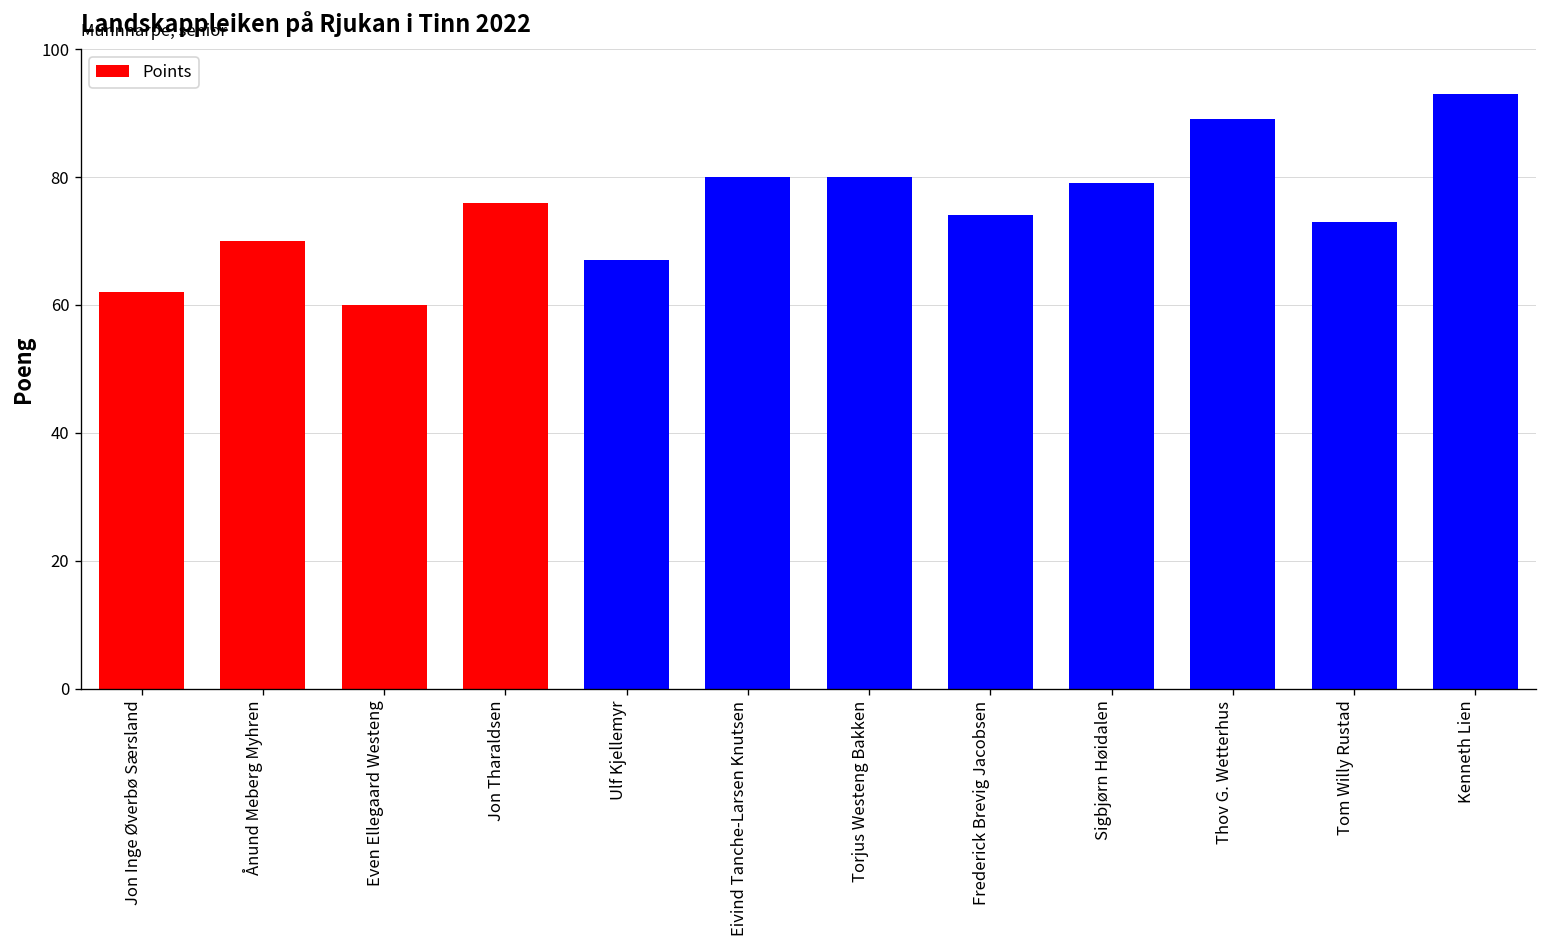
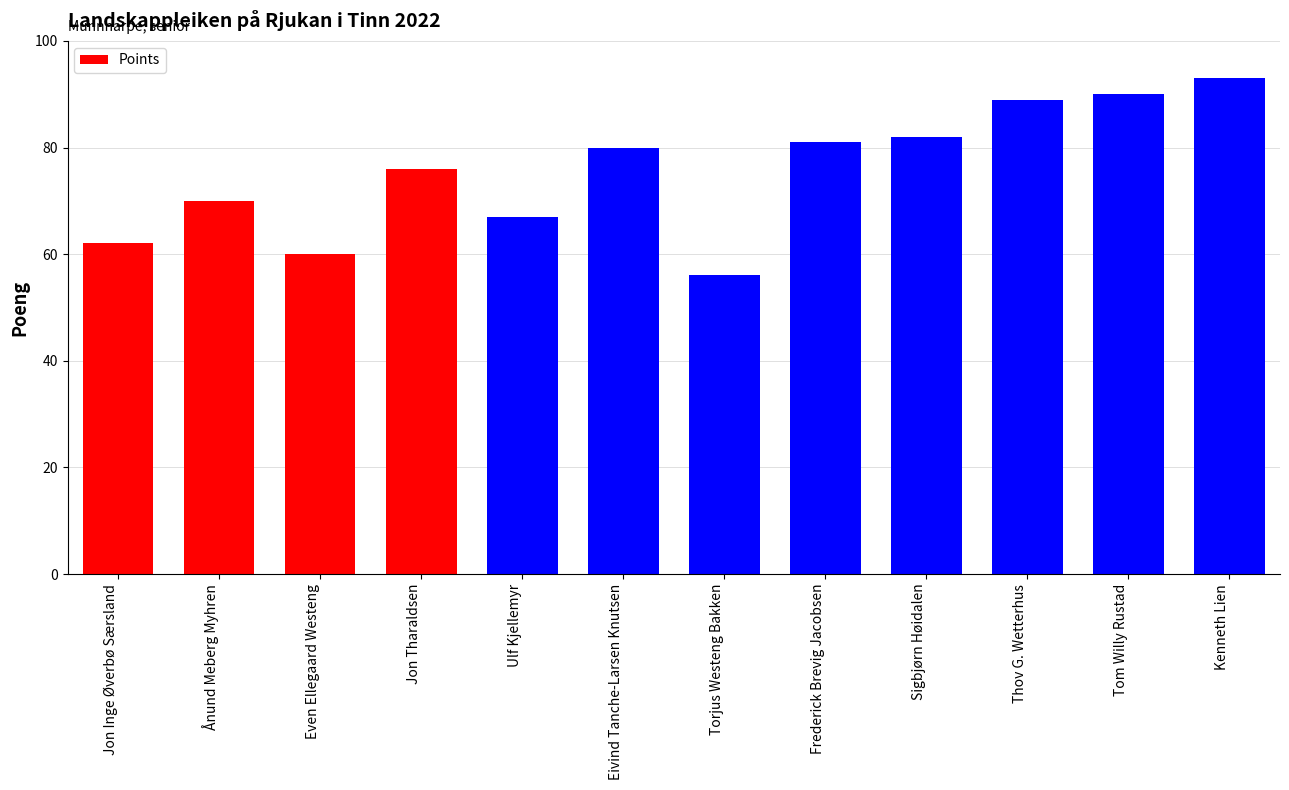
  {
    "Jon Inge Øverbø Særsland": 62,
    "Ånund Meberg Myhren": 70,
    "Even Ellegaard Westeng": 60,
    "Jon Tharaldsen": 76,
    "Ulf Kjellemyr": 67,
    "Eivind Tanche-Larsen Knutsen": 80,
-   "Torjus Westeng Bakken": 80,
-   "Frederick Brevig Jacobsen": 74,
-   "Sigbjørn Høidalen": 79,
+   "Torjus Westeng Bakken": 56,
+   "Frederick Brevig Jacobsen": 81,
+   "Sigbjørn Høidalen": 82,
    "Thov G. Wetterhus": 89,
-   "Tom Willy Rustad": 73,
+   "Tom Willy Rustad": 90,
    "Kenneth Lien": 93
  }
